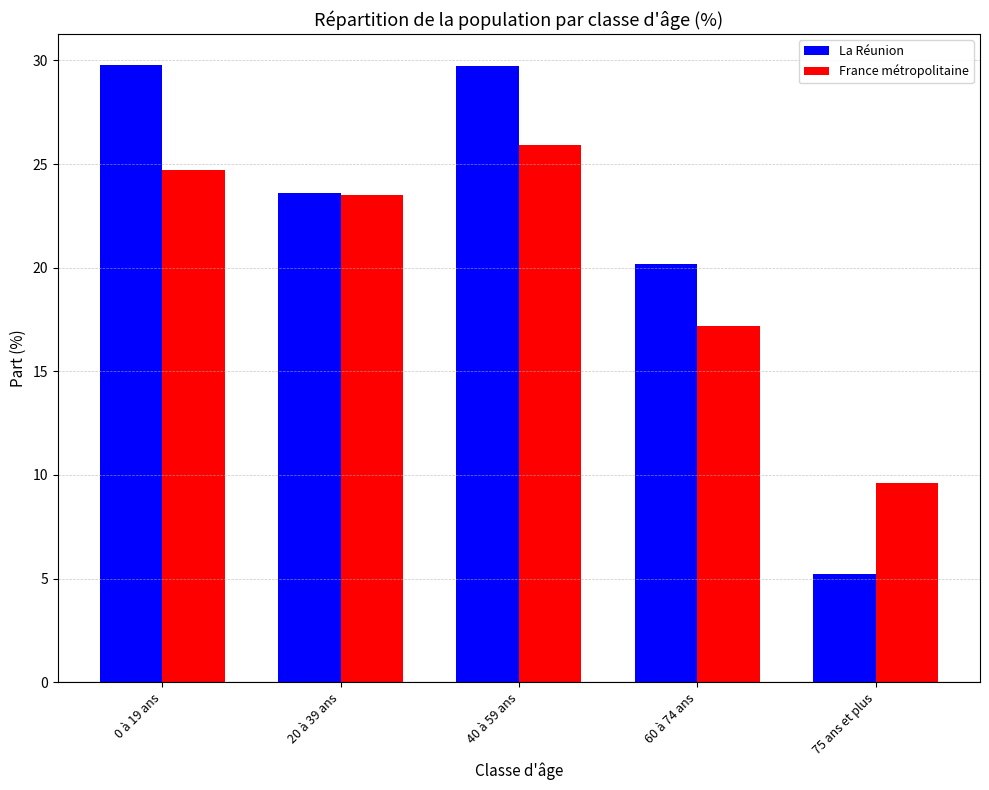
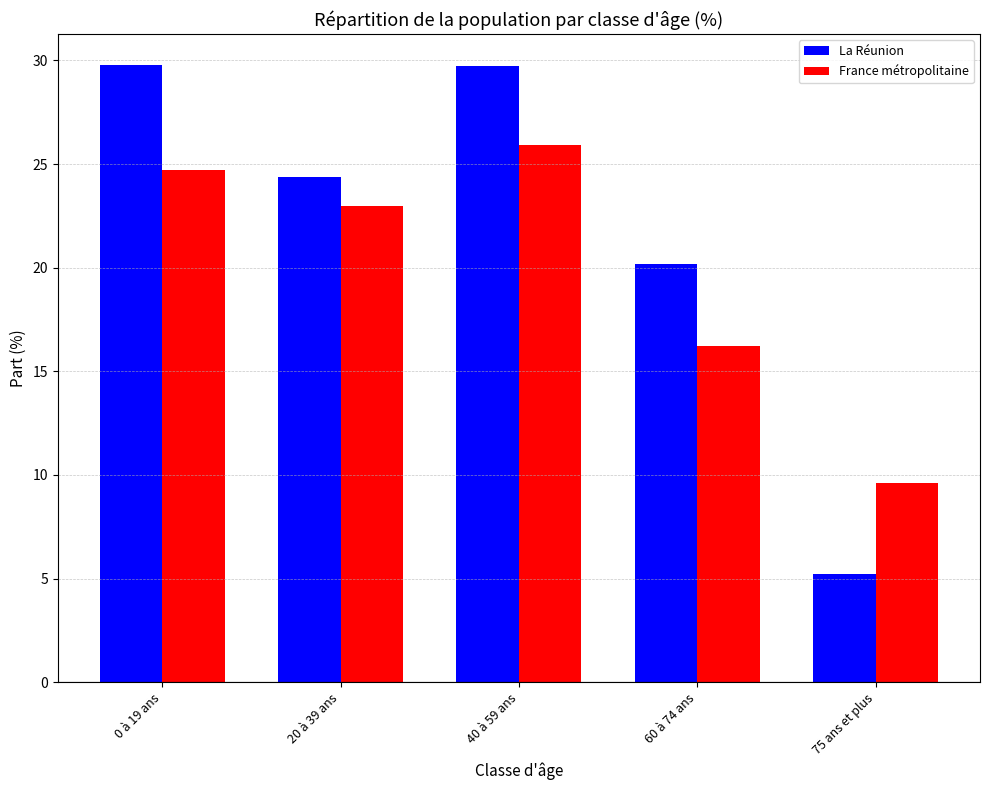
  {
    "La Réunion": {
      "0 à 19 ans": 29.8,
-     "20 à 39 ans": 23.6,
+     "20 à 39 ans": 24.4,
      "40 à 59 ans": 29.7,
      "60 à 74 ans": 20.2,
      "75 ans et plus": 5.2
    },
    "France métropolitaine": {
      "0 à 19 ans": 24.7,
-     "20 à 39 ans": 23.5,
+     "20 à 39 ans": 23.0,
      "40 à 59 ans": 25.9,
-     "60 à 74 ans": 17.2,
+     "60 à 74 ans": 16.2,
      "75 ans et plus": 9.6
    }
  }
